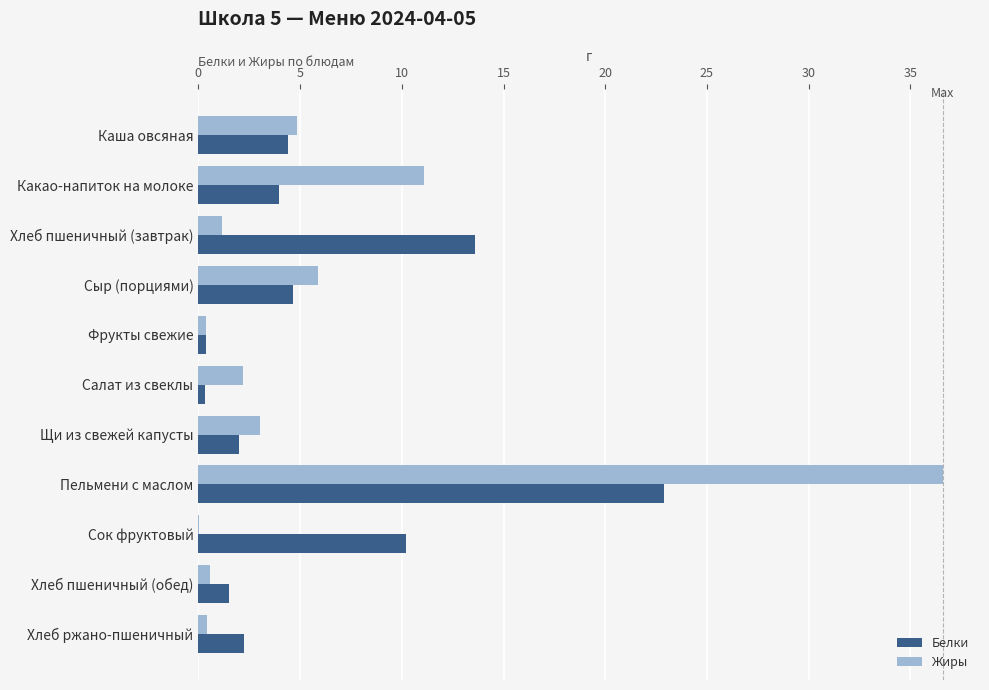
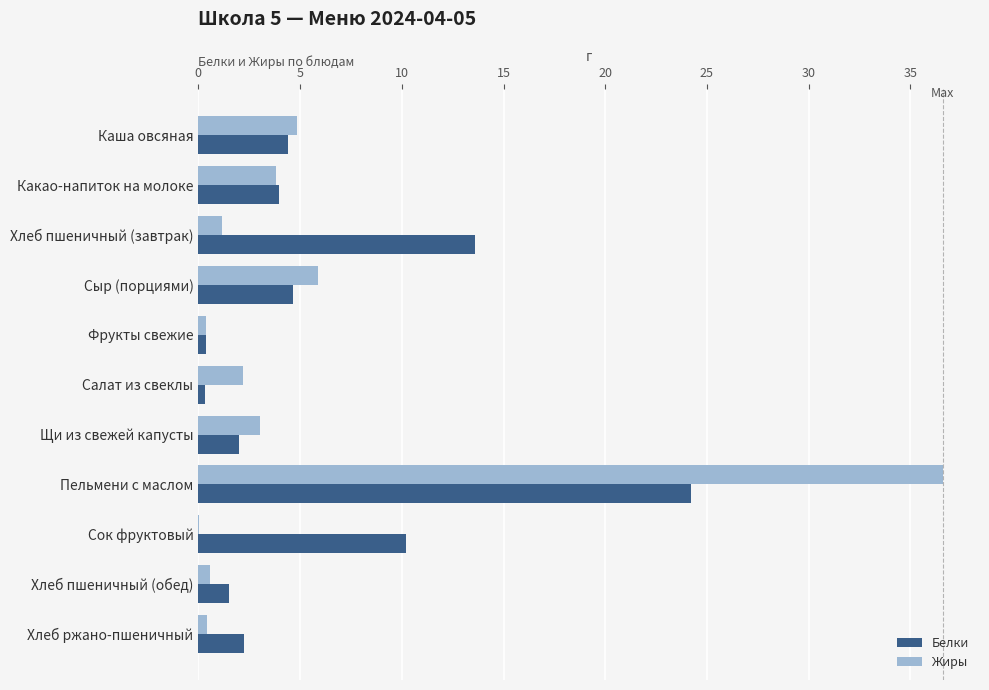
  {
    "Белки": {
      "Каша овсяная": 4.4,
      "Какао-напиток на молоке": 4.0,
      "Хлеб пшеничный (завтрак)": 13.6,
      "Сыр (порциями)": 4.6,
      "Фрукты свежие": 0.4,
      "Салат из свеклы": 0.3,
      "Щи из свежей капусты": 2.0,
-     "Пельмени с маслом": 22.9,
+     "Пельмени с маслом": 24.2,
      "Сок фруктовый": 10.2,
      "Хлеб пшеничный (обед)": 1.5,
      "Хлеб ржано-пшеничный": 2.2
    },
    "Жиры": {
      "Каша овсяная": 4.8,
-     "Какао-напиток на молоке": 11.1,
+     "Какао-напиток на молоке": 3.8,
      "Хлеб пшеничный (завтрак)": 1.2,
      "Сыр (порциями)": 5.9,
      "Фрукты свежие": 0.4,
      "Салат из свеклы": 2.2,
      "Щи из свежей капусты": 3.0,
      "Пельмени с маслом": 36.6,
      "Хлеб пшеничный (обед)": 0.6,
      "Хлеб ржано-пшеничный": 0.4
    }
  }
